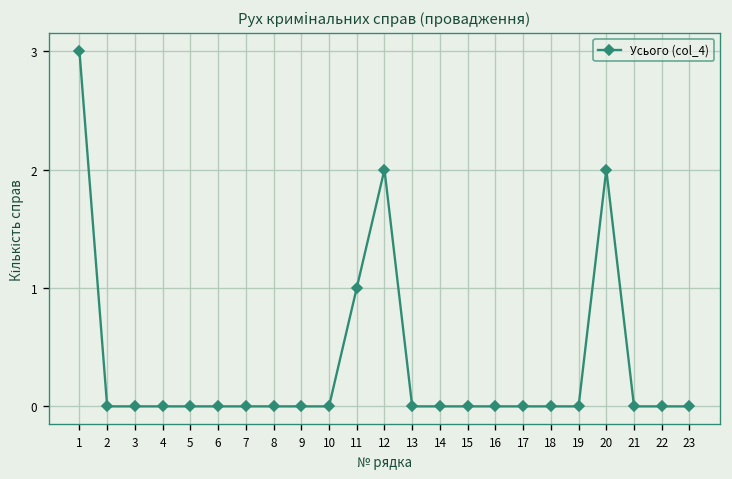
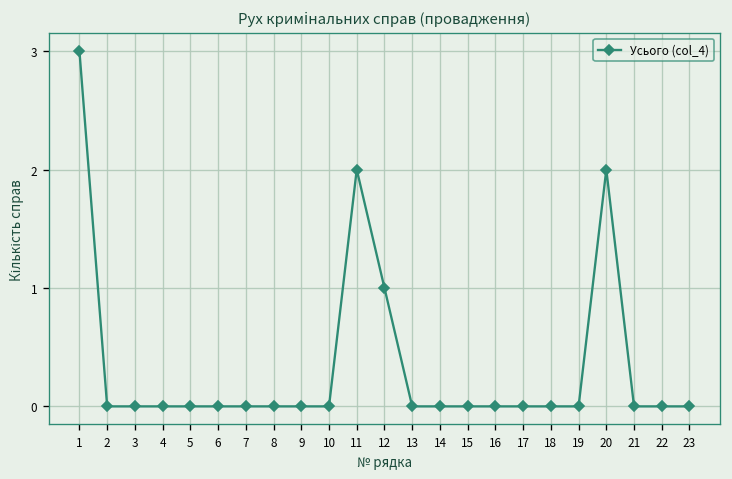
  {
    "1": 3,
    "2": 0,
    "3": 0,
    "4": 0,
    "5": 0,
    "6": 0,
    "7": 0,
    "8": 0,
    "9": 0,
    "10": 0,
-   "11": 1,
-   "12": 2,
+   "11": 2,
+   "12": 1,
    "13": 0,
    "14": 0,
    "15": 0,
    "16": 0,
    "17": 0,
    "18": 0,
    "19": 0,
    "20": 2,
    "21": 0,
    "22": 0,
    "23": 0
  }
